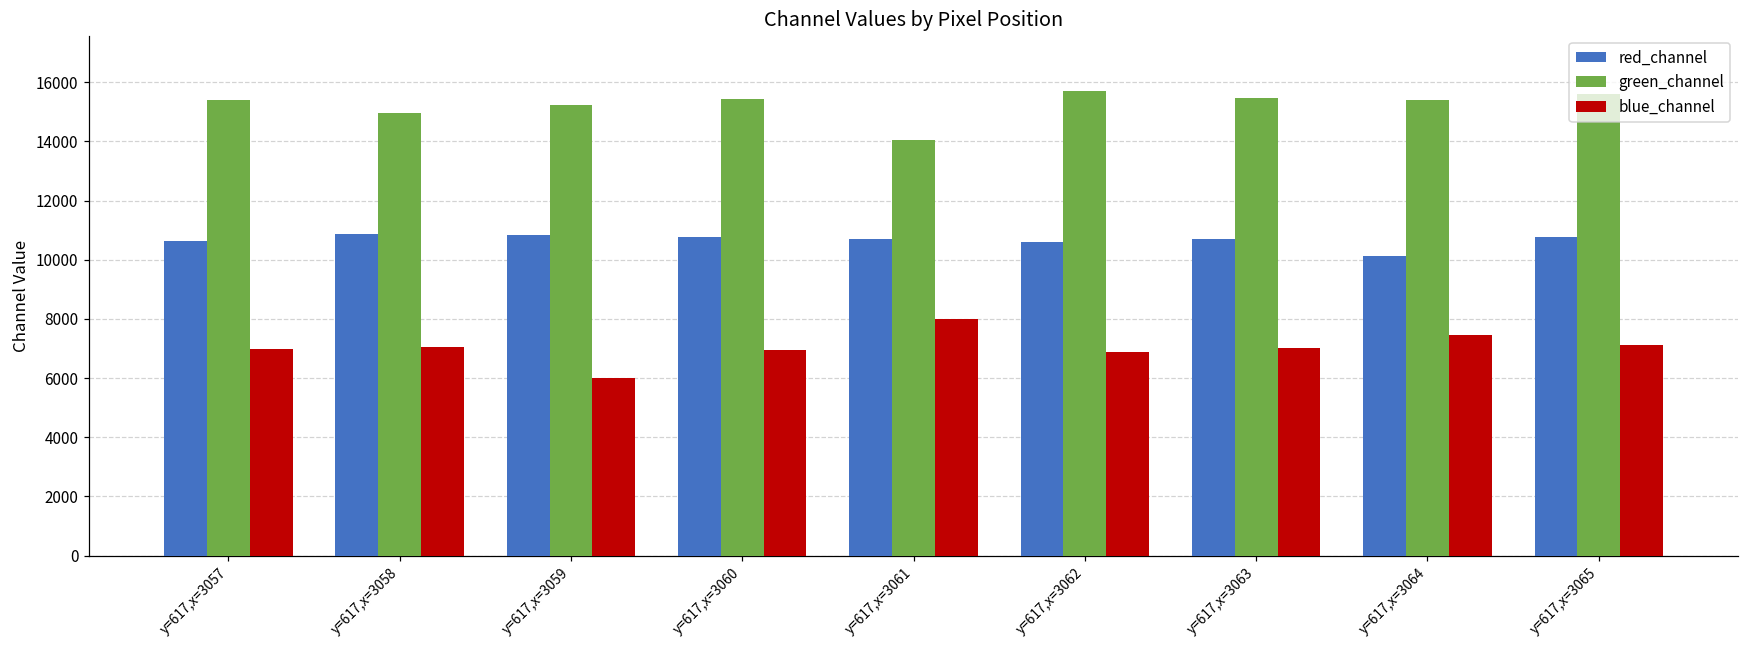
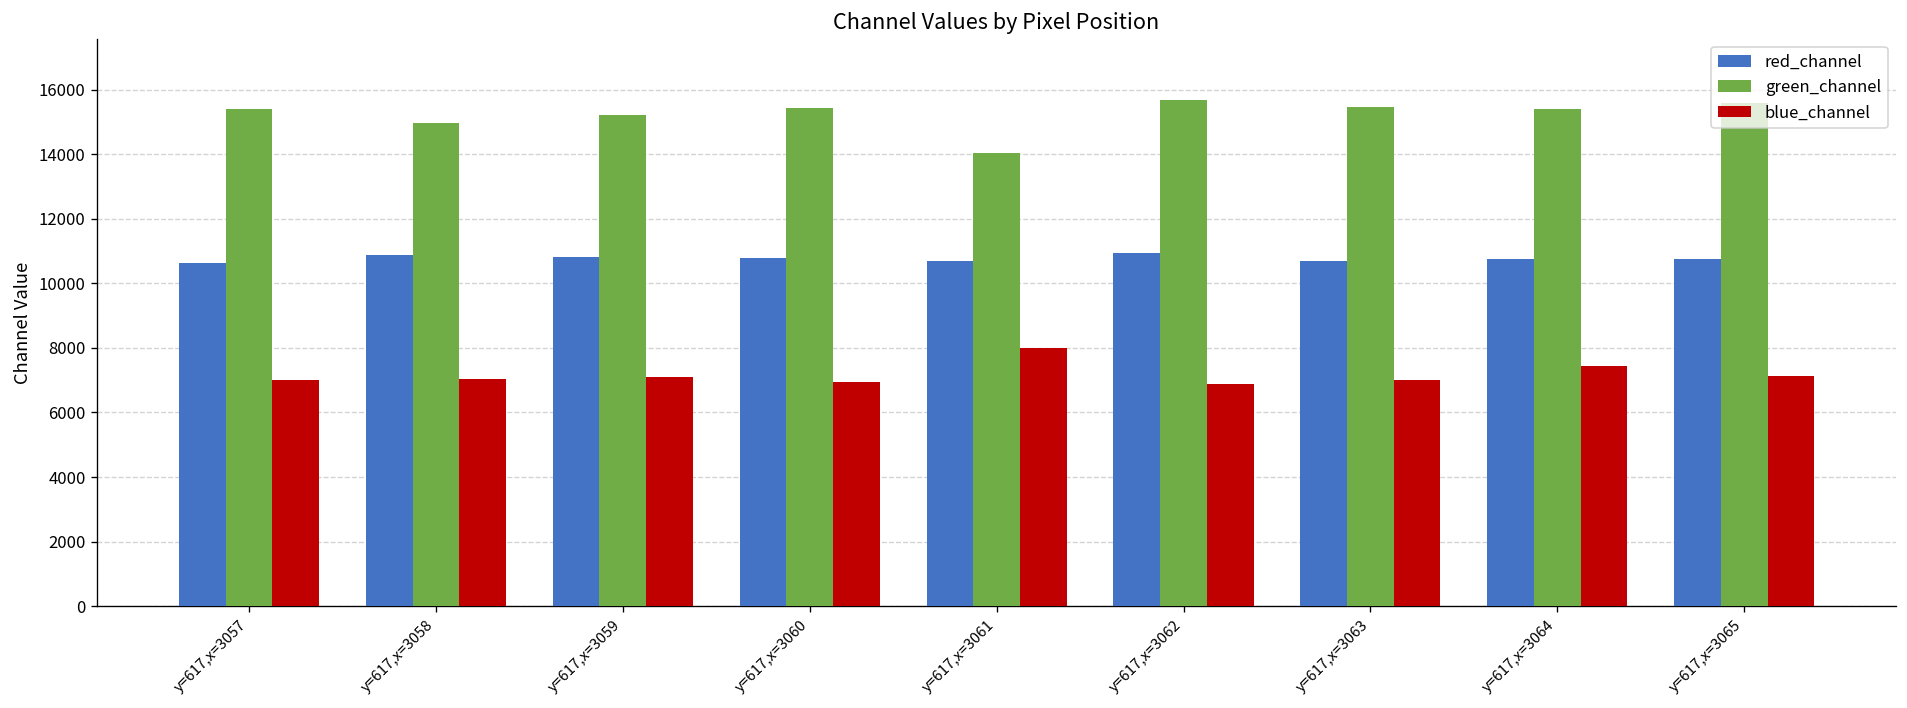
  {
    "red_channel": {
      "y=617,x=3057": 10600,
      "y=617,x=3058": 10900,
      "y=617,x=3059": 10800,
      "y=617,x=3060": 10800,
      "y=617,x=3061": 10700,
-     "y=617,x=3062": 10600,
+     "y=617,x=3062": 10900,
      "y=617,x=3063": 10700,
-     "y=617,x=3064": 10100,
+     "y=617,x=3064": 10800,
      "y=617,x=3065": 10800
    },
    "green_channel": {
      "y=617,x=3057": 15400,
      "y=617,x=3058": 15000,
      "y=617,x=3059": 15200,
      "y=617,x=3060": 15400,
      "y=617,x=3061": 14000,
      "y=617,x=3062": 15700,
      "y=617,x=3063": 15500,
      "y=617,x=3064": 15400
    },
    "blue_channel": {
      "y=617,x=3057": 7000,
      "y=617,x=3058": 7000,
-     "y=617,x=3059": 6000,
+     "y=617,x=3059": 7100,
      "y=617,x=3060": 6900,
      "y=617,x=3061": 8000,
      "y=617,x=3062": 6900,
      "y=617,x=3063": 7000,
      "y=617,x=3064": 7400,
      "y=617,x=3065": 7100
    }
  }
